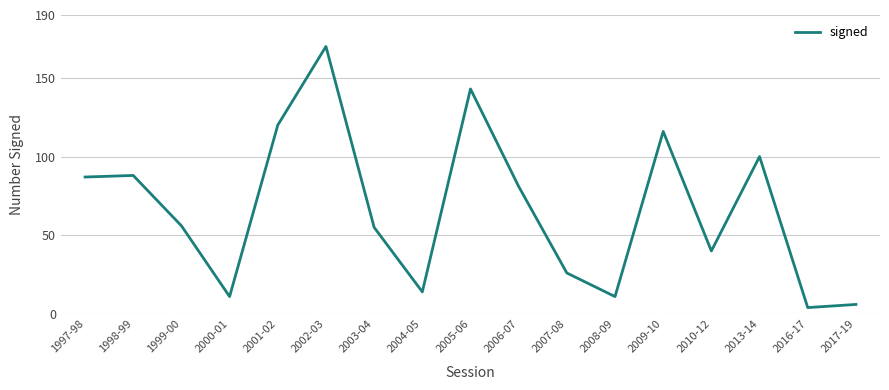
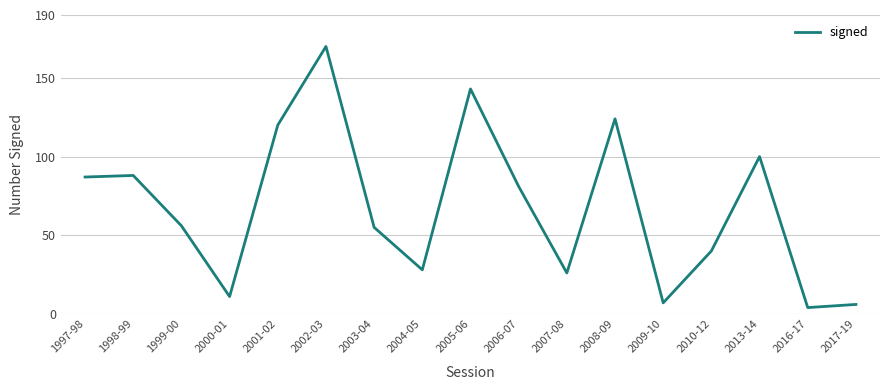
  {
    "1997-98": 87,
    "1998-99": 88,
    "1999-00": 56,
    "2000-01": 11,
    "2001-02": 120,
    "2002-03": 170,
    "2003-04": 55,
-   "2004-05": 14,
+   "2004-05": 28,
    "2005-06": 143,
    "2006-07": 81,
    "2007-08": 26,
-   "2008-09": 11,
-   "2009-10": 116,
+   "2008-09": 124,
+   "2009-10": 7,
    "2010-12": 40,
    "2013-14": 100,
    "2016-17": 4,
    "2017-19": 6
  }
